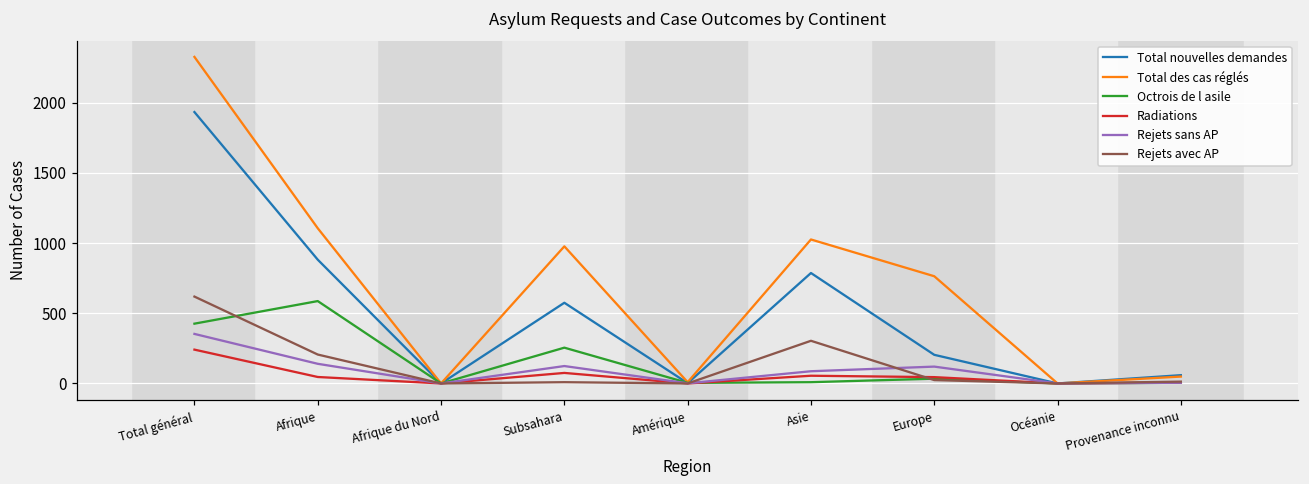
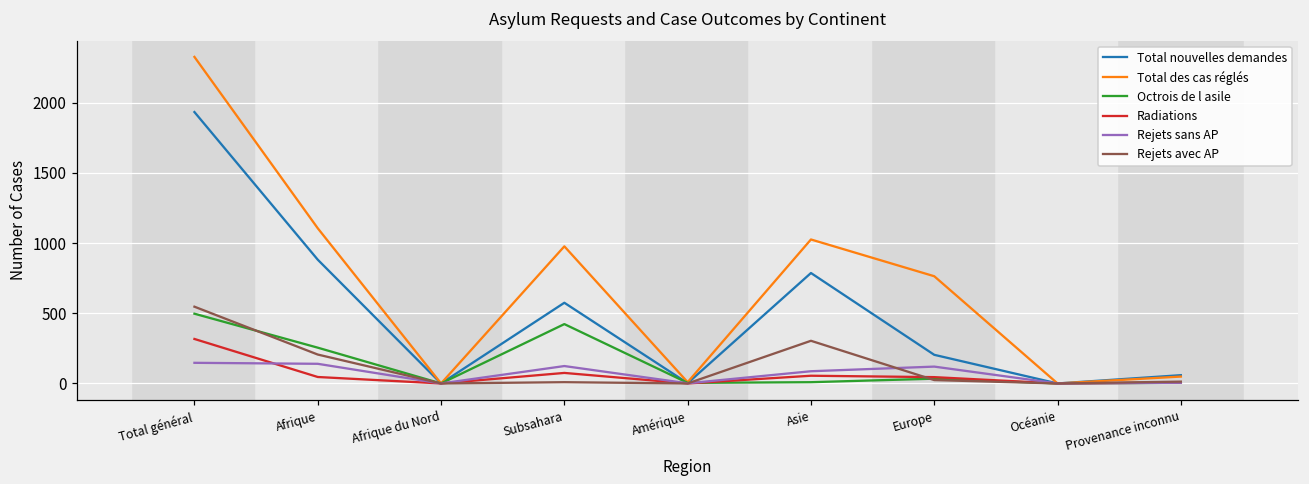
  {
    "Total nouvelles demandes": {
      "Total général": 1930,
      "Afrique": 880,
      "Subsahara": 580,
      "Asie": 790,
      "Europe": 200
    },
    "Total des cas réglés": {
      "Total général": 2330,
      "Afrique": 1110,
      "Subsahara": 980,
      "Asie": 1030,
      "Europe": 760
    },
    "Octrois de l asile": {
-     "Total général": 430,
-     "Afrique": 590,
-     "Subsahara": 260,
+     "Total général": 500,
+     "Afrique": 260,
+     "Subsahara": 420,
      "Asie": 10
    },
    "Radiations": {
-     "Total général": 240,
+     "Total général": 320,
      "Afrique": 50,
      "Subsahara": 80,
      "Asie": 60
    },
    "Rejets sans AP": {
-     "Total général": 350,
+     "Total général": 150,
      "Afrique": 140,
      "Subsahara": 120,
      "Asie": 90,
      "Europe": 120
    },
    "Rejets avec AP": {
-     "Total général": 620,
+     "Total général": 550,
      "Afrique": 210,
      "Subsahara": 10,
      "Asie": 300
    }
  }
